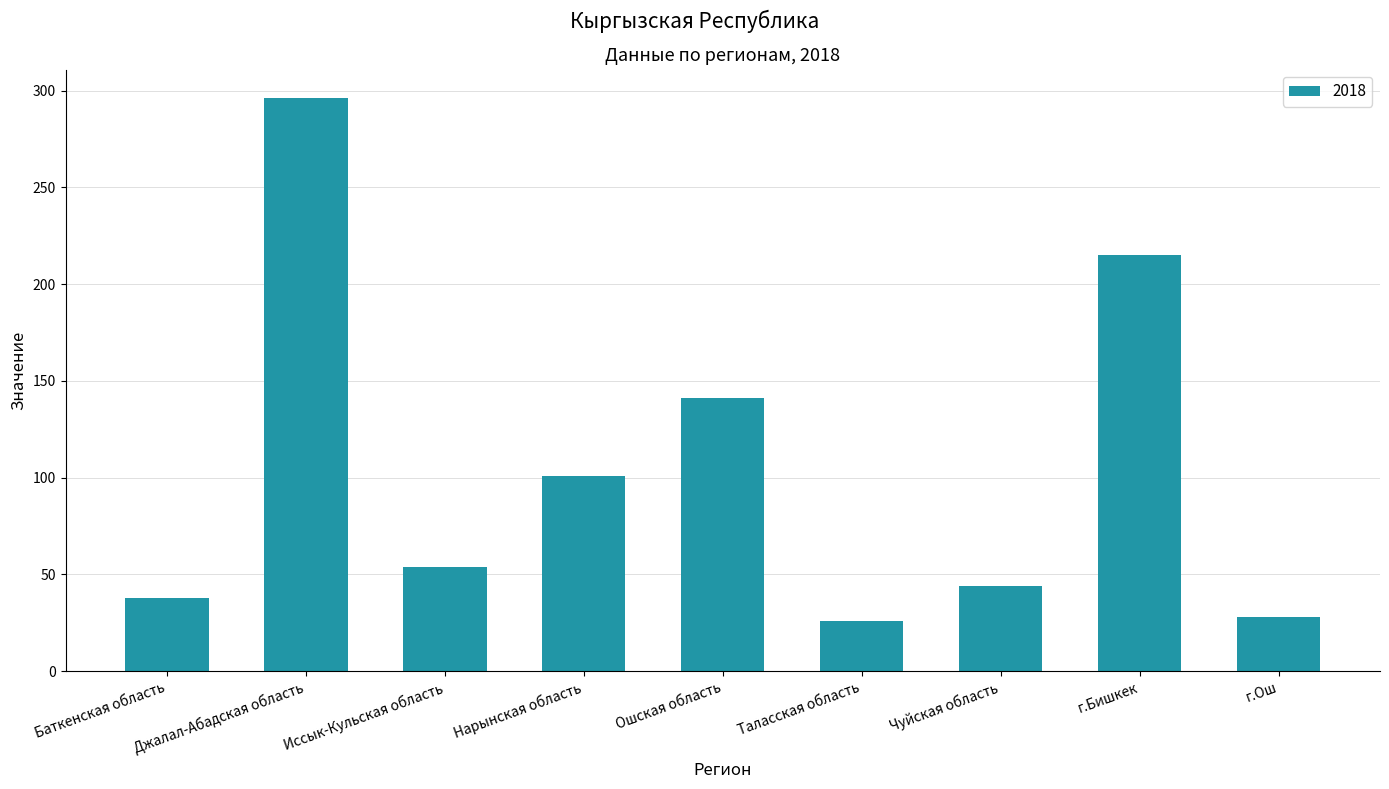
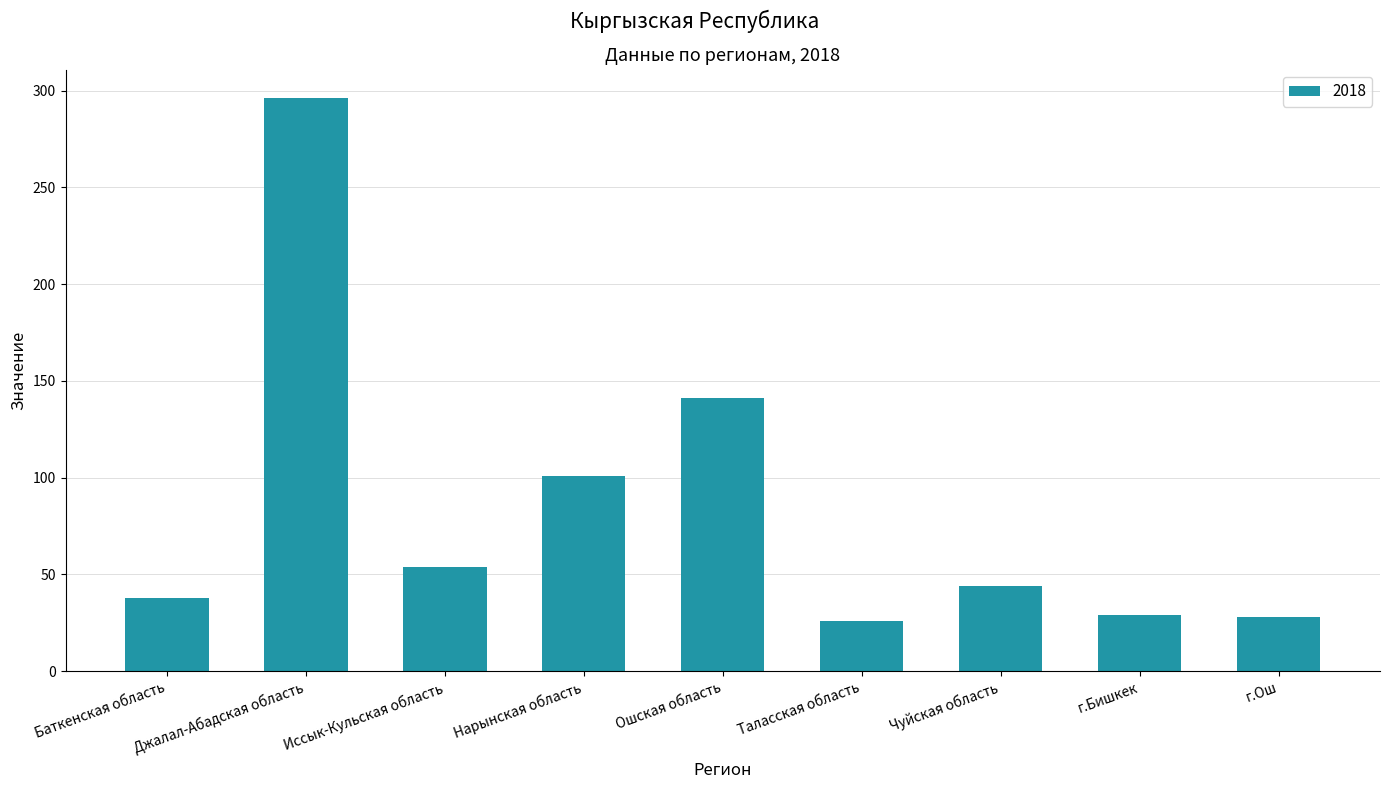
  {
    "Баткенская область": 38,
    "Джалал-Абадская область": 296,
    "Иссык-Кульская область": 54,
    "Нарынская область": 101,
    "Ошская область": 141,
    "Таласская область": 26,
    "Чуйская область": 44,
-   "г.Бишкек": 215,
+   "г.Бишкек": 29,
    "г.Ош": 28
  }
